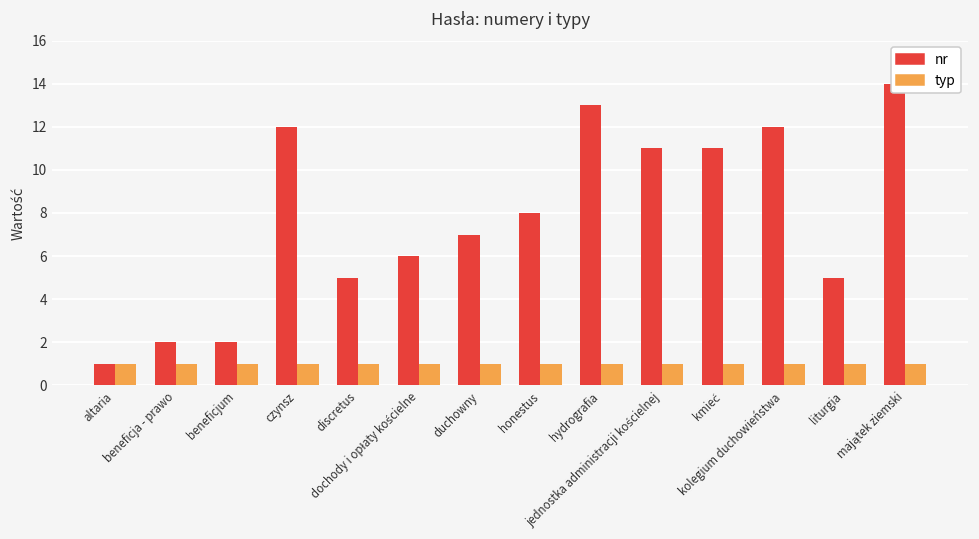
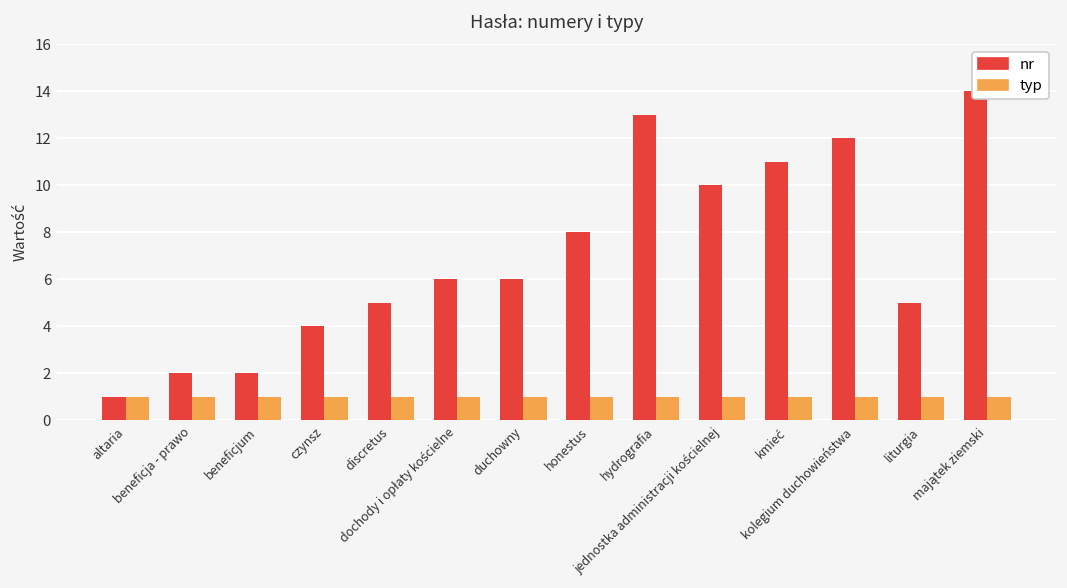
  {
    "nr": {
      "altaria": 1,
      "beneficja - prawo": 2,
      "beneficjum": 2,
-     "czynsz": 12,
+     "czynsz": 4,
      "discretus": 5,
      "dochody i opłaty kościelne": 6,
-     "duchowny": 7,
+     "duchowny": 6,
      "honestus": 8,
      "hydrografia": 13,
-     "jednostka administracji kościelnej": 11,
+     "jednostka administracji kościelnej": 10,
      "kmieć": 11,
      "kolegium duchowieństwa": 12,
      "liturgia": 5
    },
    "typ": {
      "altaria": 1,
      "beneficja - prawo": 1,
      "beneficjum": 1,
      "czynsz": 1,
      "discretus": 1,
      "dochody i opłaty kościelne": 1,
      "duchowny": 1,
      "honestus": 1,
      "hydrografia": 1,
      "jednostka administracji kościelnej": 1,
      "kmieć": 1,
      "kolegium duchowieństwa": 1,
      "liturgia": 1,
      "majątek ziemski": 1
    }
  }
